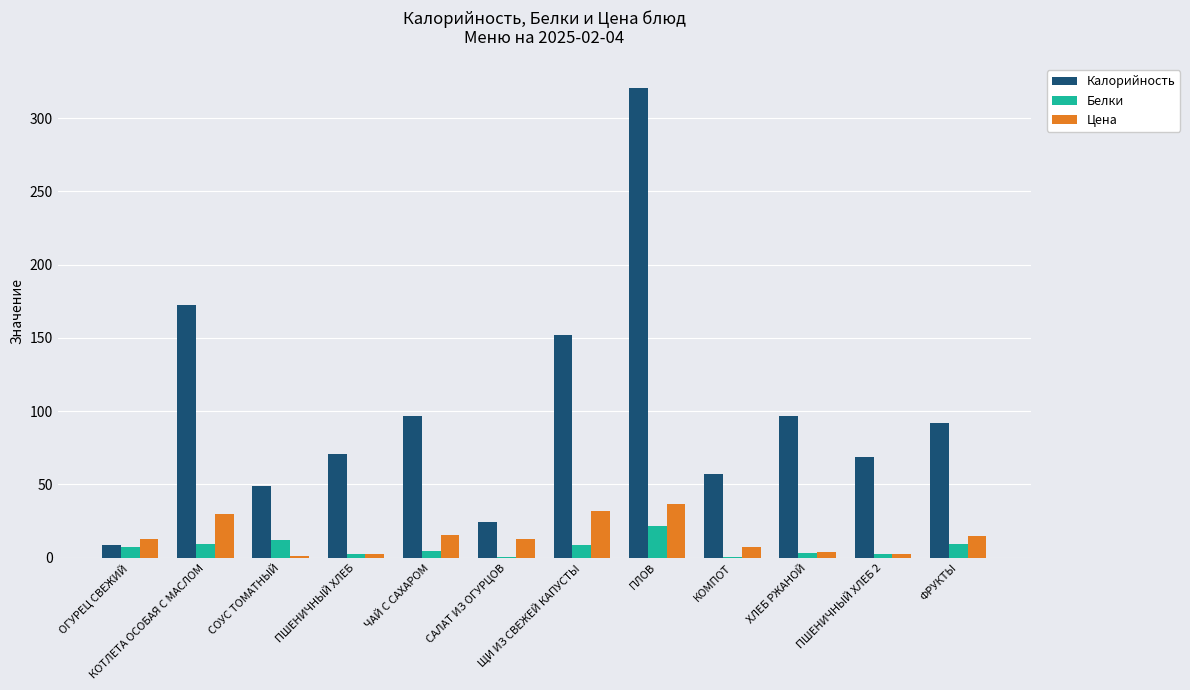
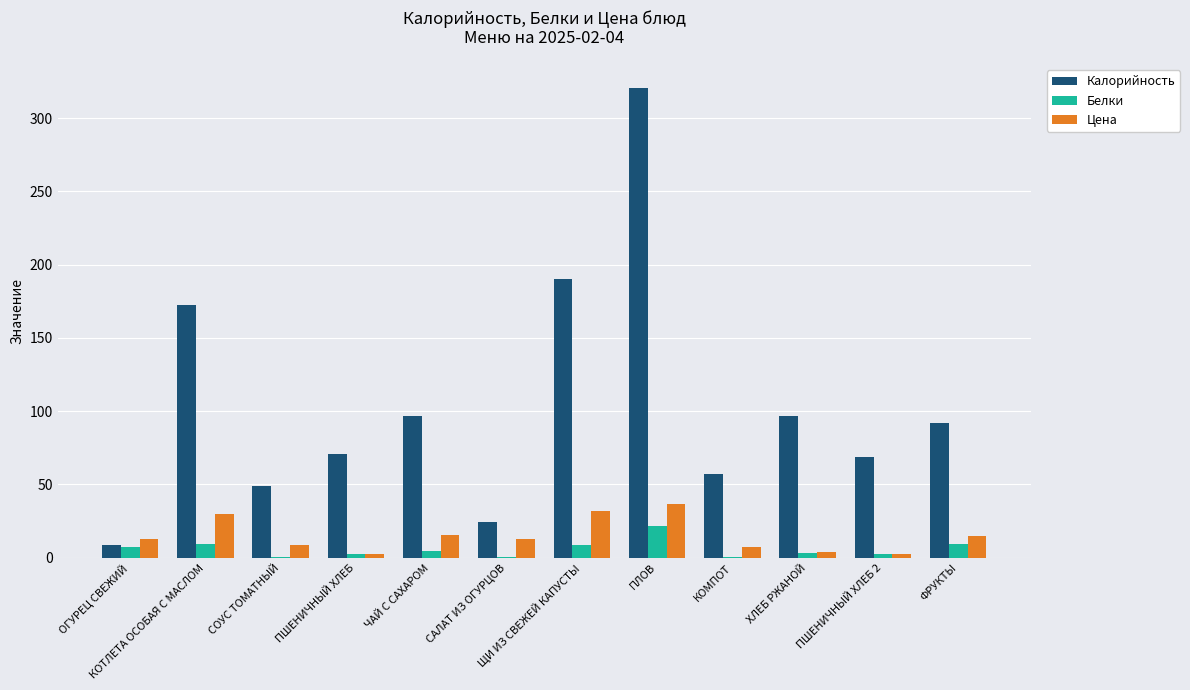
  {
    "Калорийность": {
      "ОГУРЕЦ СВЕЖИЙ": 8,
      "КОТЛЕТА ОСОБАЯ С МАСЛОМ": 173,
      "СОУС ТОМАТНЫЙ": 49,
      "ПШЕНИЧНЫЙ ХЛЕБ": 71,
      "ЧАЙ С САХАРОМ": 96,
      "САЛАТ ИЗ ОГУРЦОВ": 24,
-     "ЩИ ИЗ СВЕЖЕЙ КАПУСТЫ": 152,
+     "ЩИ ИЗ СВЕЖЕЙ КАПУСТЫ": 191,
      "ПЛОВ": 321,
      "КОМПОТ": 57,
      "ХЛЕБ РЖАНОЙ": 96,
      "ПШЕНИЧНЫЙ ХЛЕБ 2": 68,
      "ФРУКТЫ": 92
    },
    "Белки": {
      "ОГУРЕЦ СВЕЖИЙ": 7,
      "КОТЛЕТА ОСОБАЯ С МАСЛОМ": 9,
-     "СОУС ТОМАТНЫЙ": 12,
+     "СОУС ТОМАТНЫЙ": 0,
      "ПШЕНИЧНЫЙ ХЛЕБ": 3,
      "ЧАЙ С САХАРОМ": 5,
      "ЩИ ИЗ СВЕЖЕЙ КАПУСТЫ": 9,
      "ПЛОВ": 22,
      "ХЛЕБ РЖАНОЙ": 3,
      "ПШЕНИЧНЫЙ ХЛЕБ 2": 3,
      "ФРУКТЫ": 9
    },
    "Цена": {
      "ОГУРЕЦ СВЕЖИЙ": 13,
      "КОТЛЕТА ОСОБАЯ С МАСЛОМ": 30,
-     "СОУС ТОМАТНЫЙ": 1,
+     "СОУС ТОМАТНЫЙ": 8,
      "ПШЕНИЧНЫЙ ХЛЕБ": 2,
      "ЧАЙ С САХАРОМ": 16,
      "САЛАТ ИЗ ОГУРЦОВ": 13,
      "ЩИ ИЗ СВЕЖЕЙ КАПУСТЫ": 32,
      "ПЛОВ": 36,
      "КОМПОТ": 8,
      "ХЛЕБ РЖАНОЙ": 4,
      "ПШЕНИЧНЫЙ ХЛЕБ 2": 2,
      "ФРУКТЫ": 15
    }
  }
